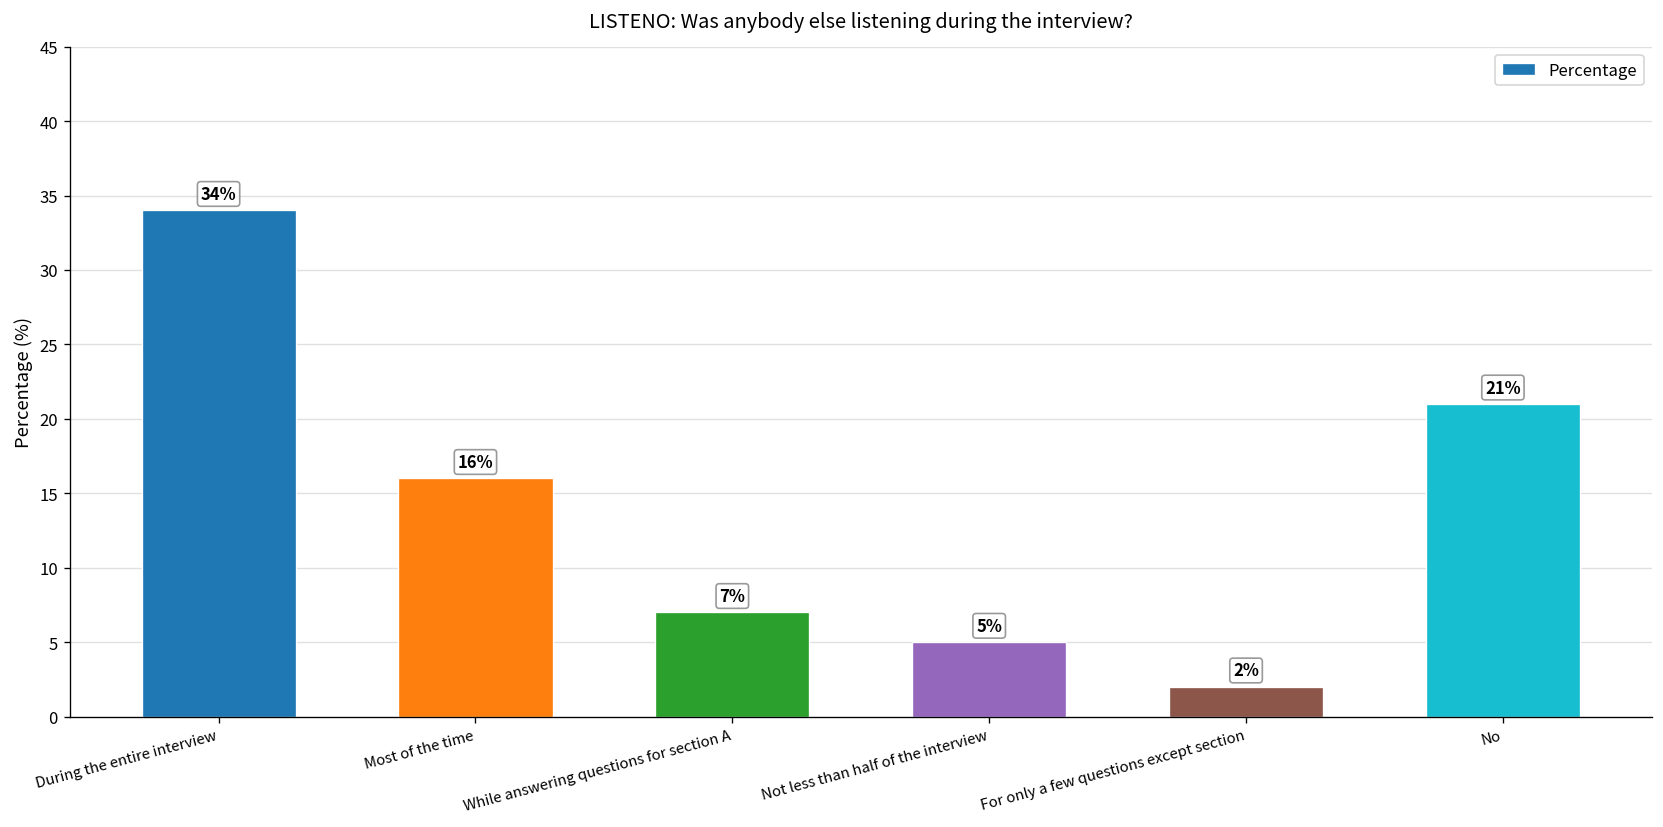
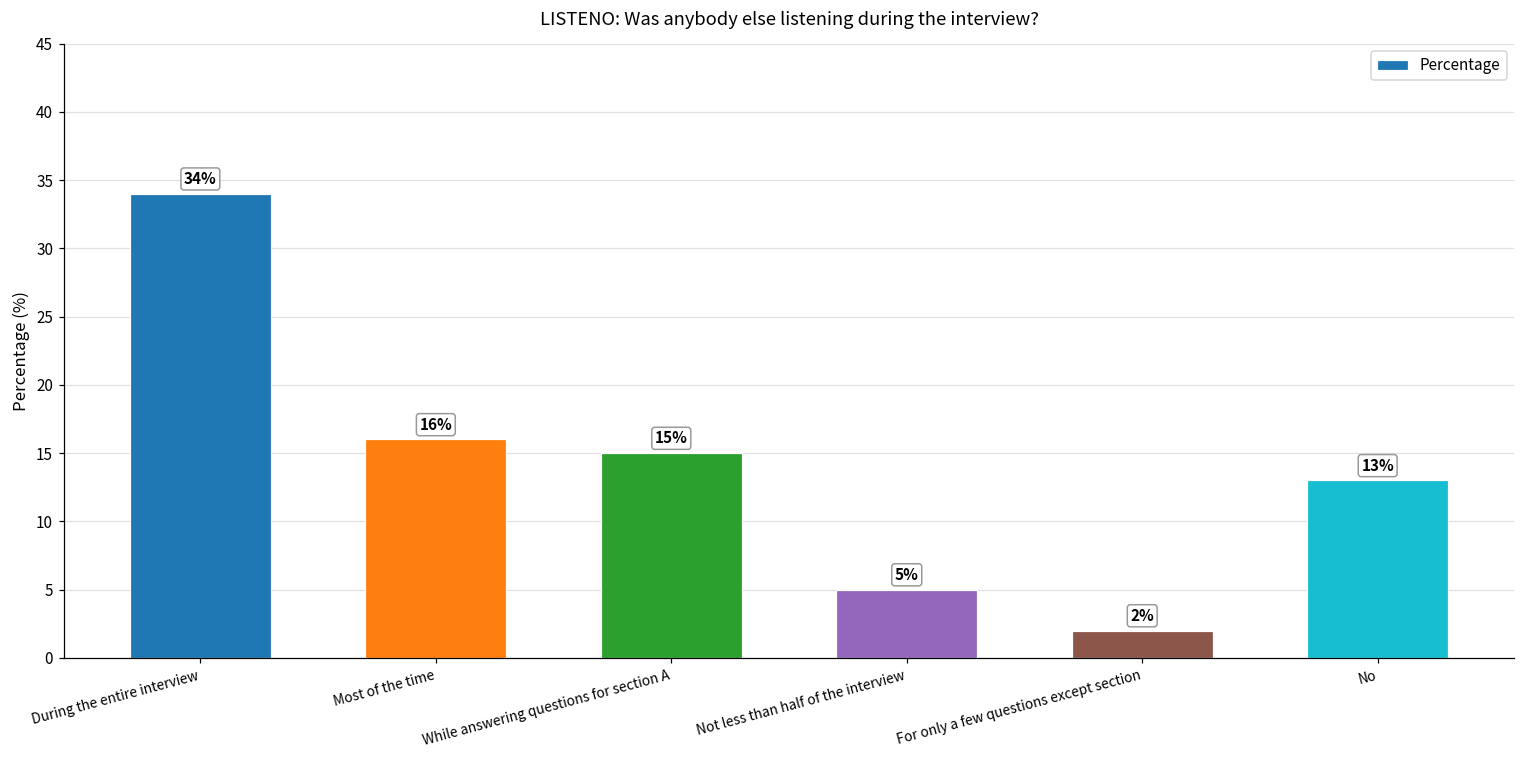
  {
-   "While answering questions for section A": "7%",
-   "No": "21%"
+   "While answering questions for section A": "15%",
+   "No": "13%"
  }
